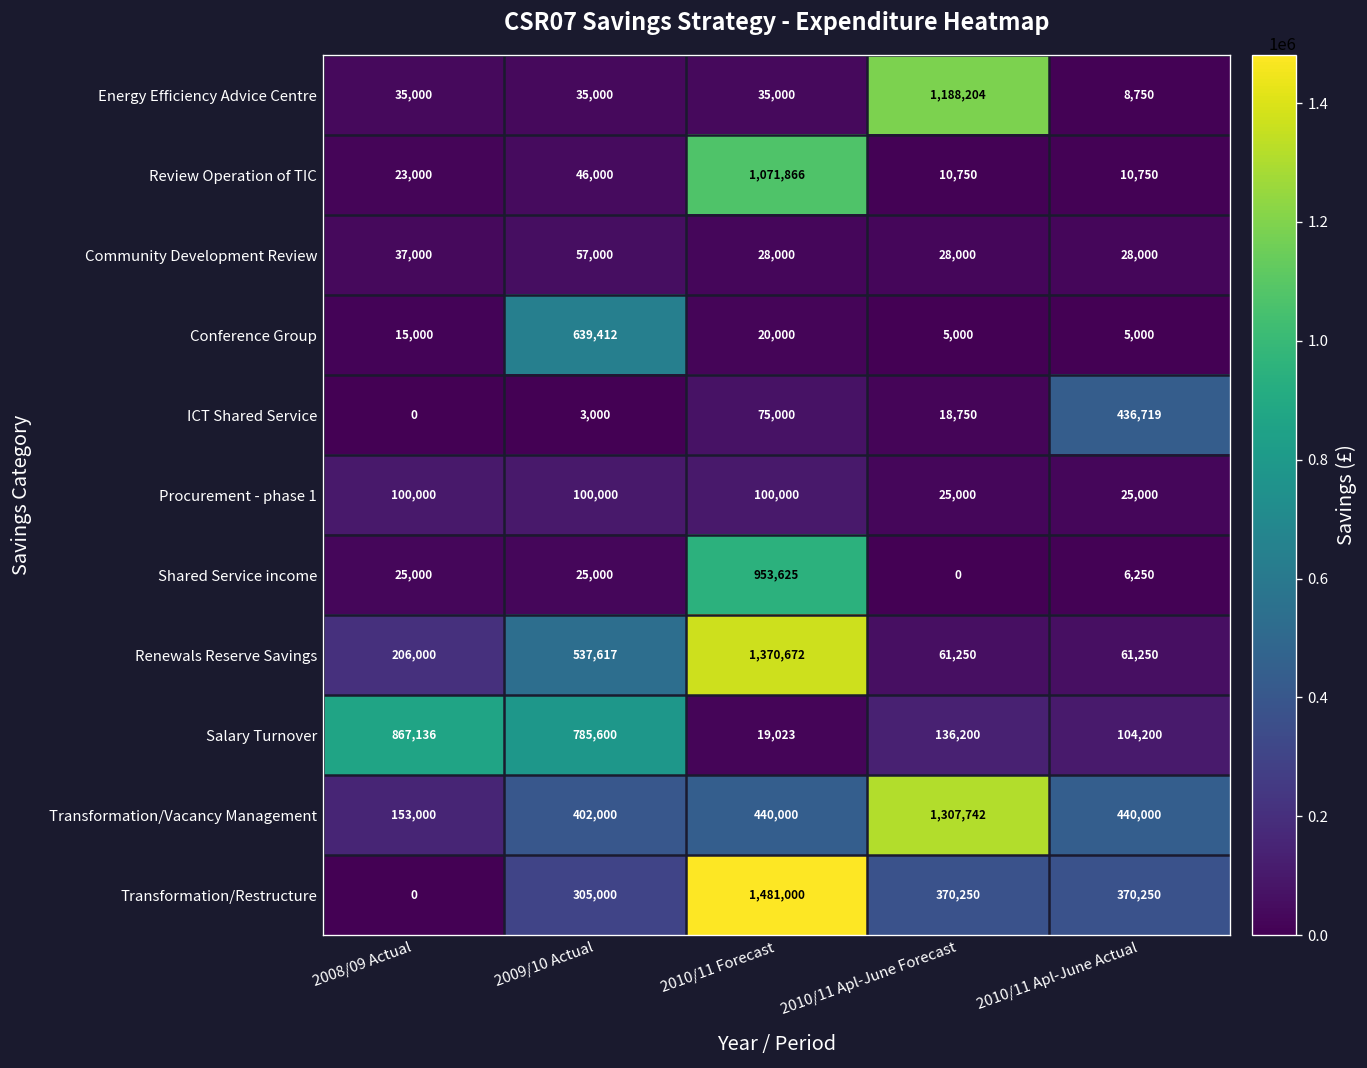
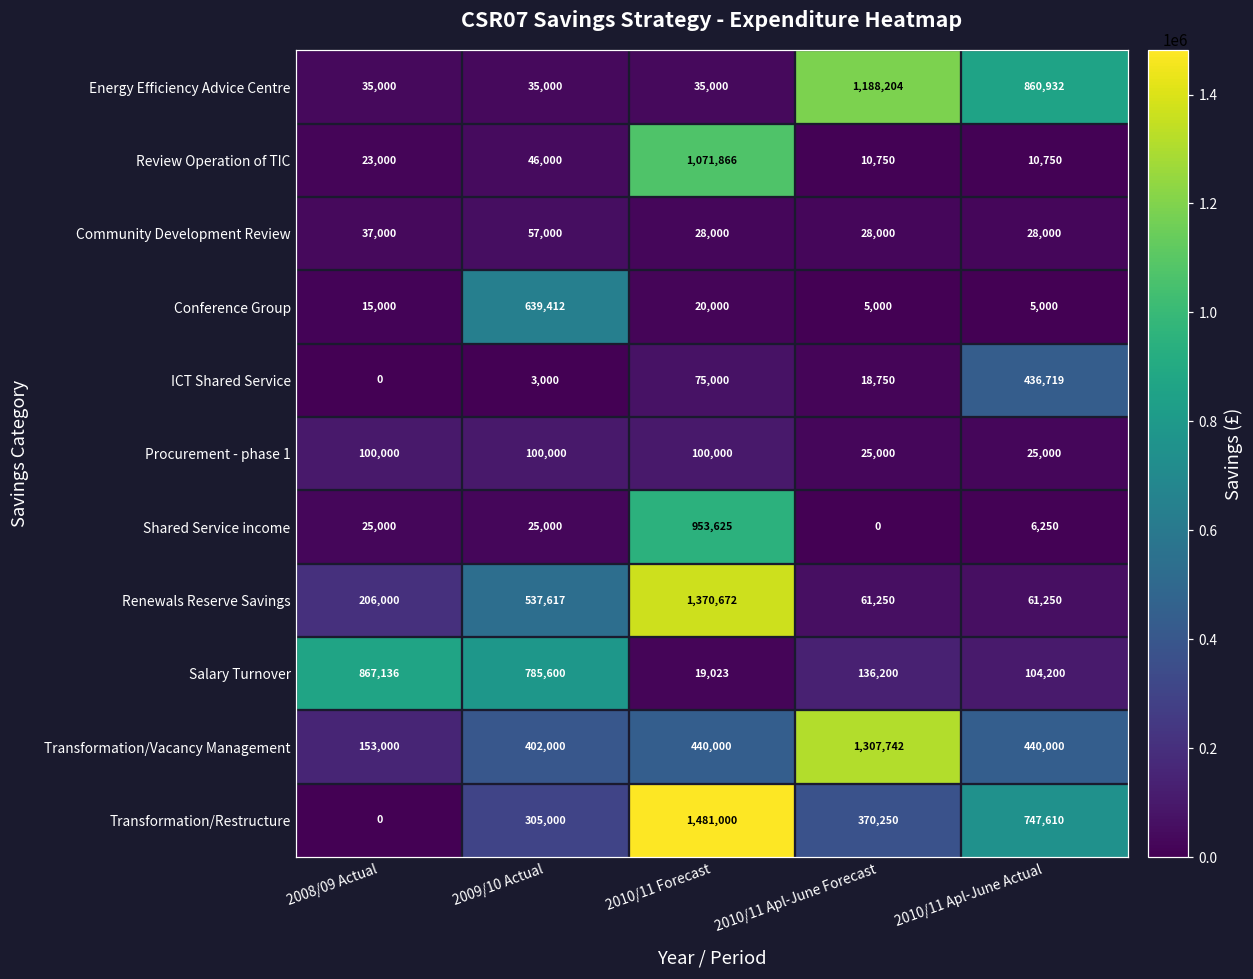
  {
    "Energy Efficiency Advice Centre": {
      "2008/09 Actual": "35,000",
      "2009/10 Actual": "35,000",
      "2010/11 Forecast": "35,000",
      "2010/11 Apl-June Forecast": "1,188,204",
-     "2010/11 Apl-June Actual": "8,750"
+     "2010/11 Apl-June Actual": "860,932"
    },
    "Review Operation of TIC": {
      "2008/09 Actual": "23,000",
      "2009/10 Actual": "46,000",
      "2010/11 Forecast": "1,071,866",
      "2010/11 Apl-June Forecast": "10,750",
      "2010/11 Apl-June Actual": "10,750"
    },
    "Community Development Review": {
      "2008/09 Actual": "37,000",
      "2009/10 Actual": "57,000",
      "2010/11 Forecast": "28,000",
      "2010/11 Apl-June Forecast": "28,000",
      "2010/11 Apl-June Actual": "28,000"
    },
    "Conference Group": {
      "2008/09 Actual": "15,000",
      "2009/10 Actual": "639,412",
      "2010/11 Forecast": "20,000",
      "2010/11 Apl-June Forecast": "5,000",
      "2010/11 Apl-June Actual": "5,000"
    },
    "ICT Shared Service": {
      "2008/09 Actual": "0",
      "2009/10 Actual": "3,000",
      "2010/11 Forecast": "75,000",
      "2010/11 Apl-June Forecast": "18,750",
      "2010/11 Apl-June Actual": "436,719"
    },
    "Procurement - phase 1": {
      "2008/09 Actual": "100,000",
      "2009/10 Actual": "100,000",
      "2010/11 Forecast": "100,000",
      "2010/11 Apl-June Forecast": "25,000",
      "2010/11 Apl-June Actual": "25,000"
    },
    "Shared Service income": {
      "2008/09 Actual": "25,000",
      "2009/10 Actual": "25,000",
      "2010/11 Forecast": "953,625",
      "2010/11 Apl-June Forecast": "0",
      "2010/11 Apl-June Actual": "6,250"
    },
    "Renewals Reserve Savings": {
      "2008/09 Actual": "206,000",
      "2009/10 Actual": "537,617",
      "2010/11 Forecast": "1,370,672",
      "2010/11 Apl-June Forecast": "61,250",
      "2010/11 Apl-June Actual": "61,250"
    },
    "Salary Turnover": {
      "2008/09 Actual": "867,136",
      "2009/10 Actual": "785,600",
      "2010/11 Forecast": "19,023",
      "2010/11 Apl-June Forecast": "136,200",
      "2010/11 Apl-June Actual": "104,200"
    },
    "Transformation/Vacancy Management": {
      "2008/09 Actual": "153,000",
      "2009/10 Actual": "402,000",
      "2010/11 Forecast": "440,000",
      "2010/11 Apl-June Forecast": "1,307,742",
      "2010/11 Apl-June Actual": "440,000"
    },
    "Transformation/Restructure": {
      "2008/09 Actual": "0",
      "2009/10 Actual": "305,000",
      "2010/11 Forecast": "1,481,000",
      "2010/11 Apl-June Forecast": "370,250",
-     "2010/11 Apl-June Actual": "370,250"
+     "2010/11 Apl-June Actual": "747,610"
    }
  }
